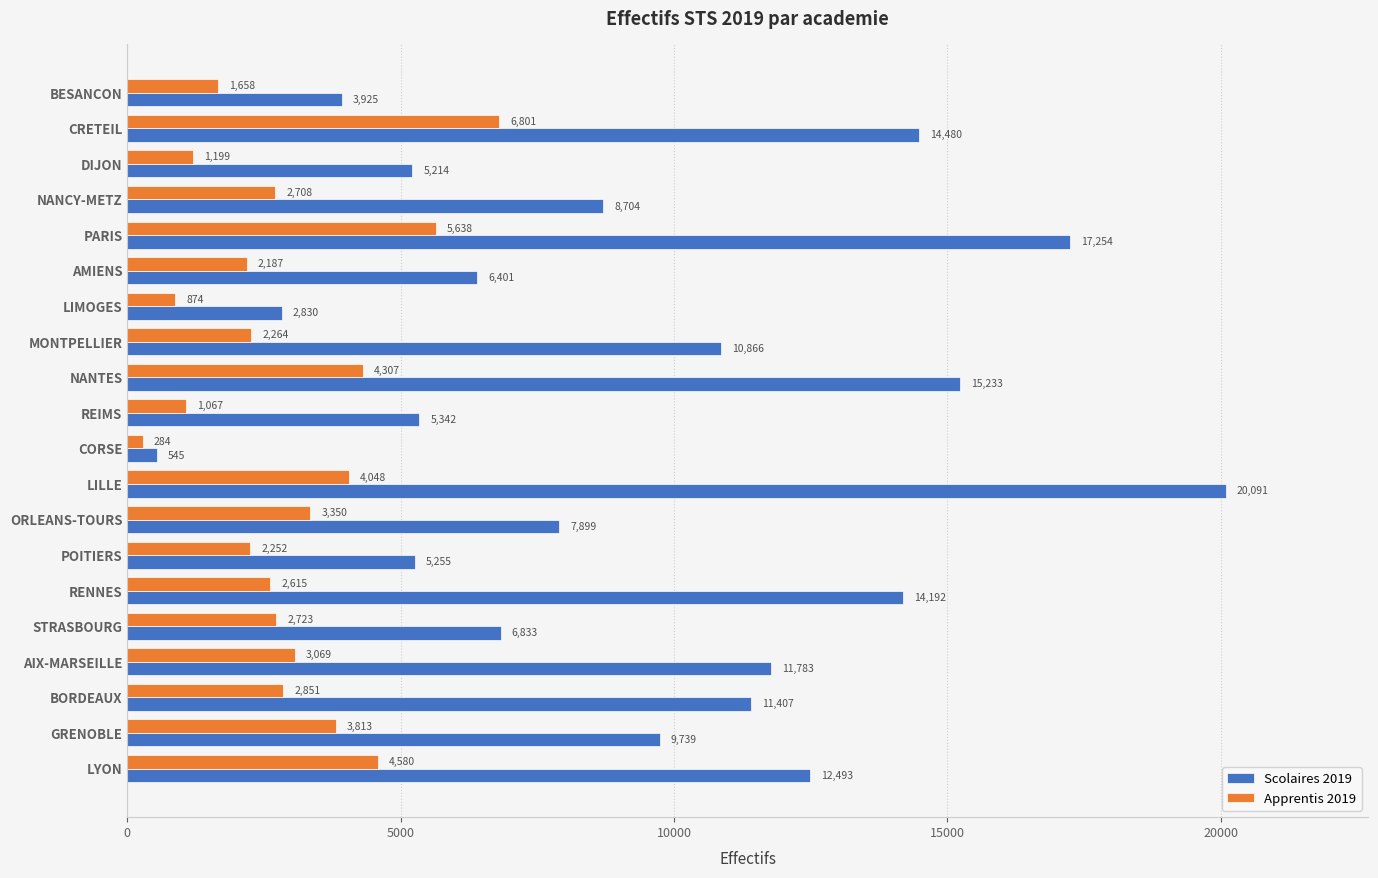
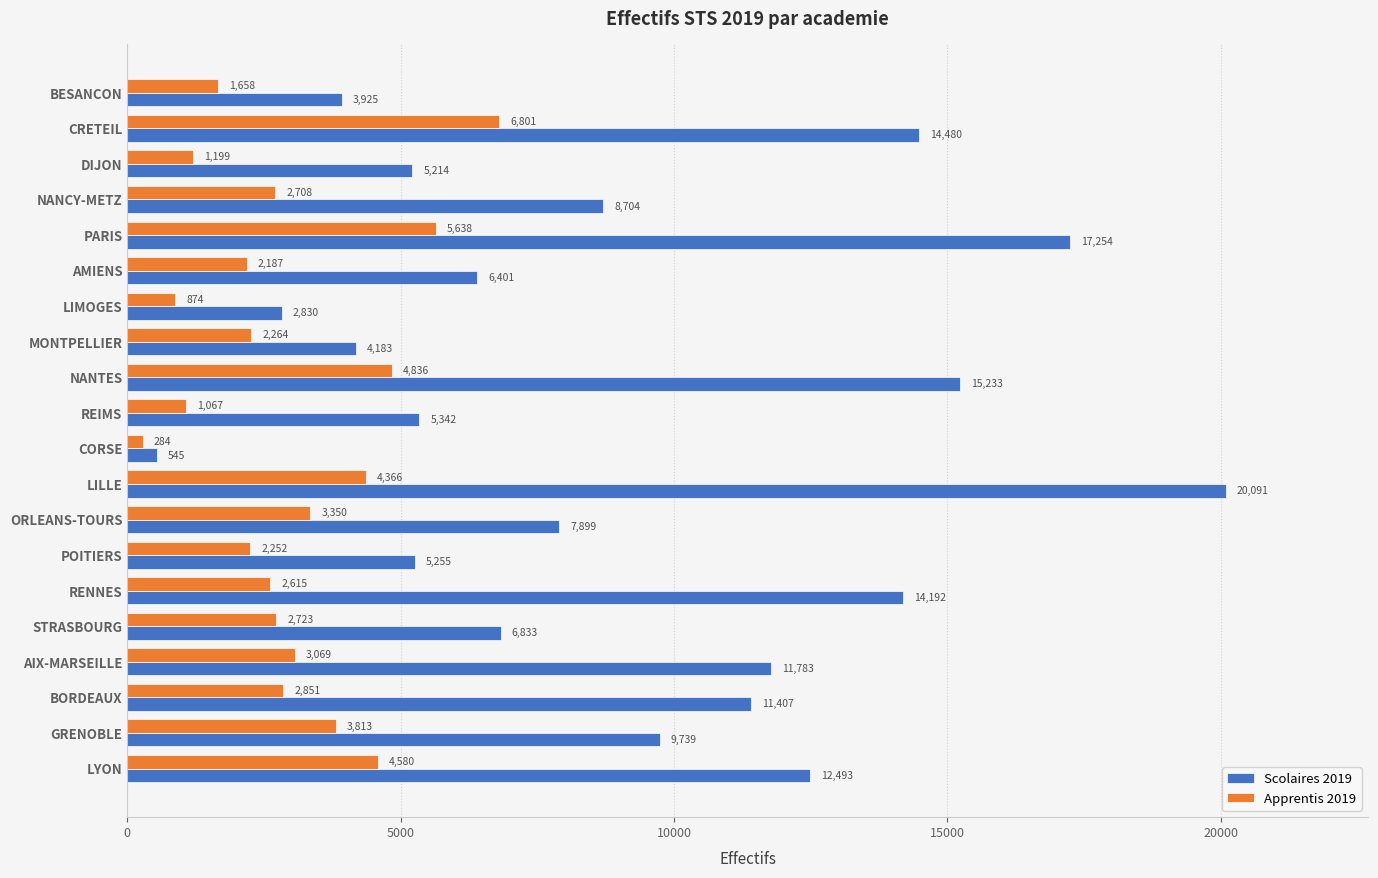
  {
    "Scolaires 2019": {
      "BESANCON": "3,925",
      "CRETEIL": "14,480",
      "DIJON": "5,214",
      "NANCY-METZ": "8,704",
      "PARIS": "17,254",
      "AMIENS": "6,401",
      "LIMOGES": "2,830",
-     "MONTPELLIER": "10,866",
+     "MONTPELLIER": "4,183",
      "NANTES": "15,233",
      "REIMS": "5,342",
      "CORSE": "545",
      "LILLE": "20,091",
      "ORLEANS-TOURS": "7,899",
      "POITIERS": "5,255",
      "RENNES": "14,192",
      "STRASBOURG": "6,833",
      "AIX-MARSEILLE": "11,783",
      "BORDEAUX": "11,407",
      "GRENOBLE": "9,739",
      "LYON": "12,493"
    },
    "Apprentis 2019": {
      "BESANCON": "1,658",
      "CRETEIL": "6,801",
      "DIJON": "1,199",
      "NANCY-METZ": "2,708",
      "PARIS": "5,638",
      "AMIENS": "2,187",
      "LIMOGES": "874",
      "MONTPELLIER": "2,264",
-     "NANTES": "4,307",
+     "NANTES": "4,836",
      "REIMS": "1,067",
      "CORSE": "284",
-     "LILLE": "4,048",
+     "LILLE": "4,366",
      "ORLEANS-TOURS": "3,350",
      "POITIERS": "2,252",
      "RENNES": "2,615",
      "STRASBOURG": "2,723",
      "AIX-MARSEILLE": "3,069",
      "BORDEAUX": "2,851",
      "GRENOBLE": "3,813",
      "LYON": "4,580"
    }
  }
